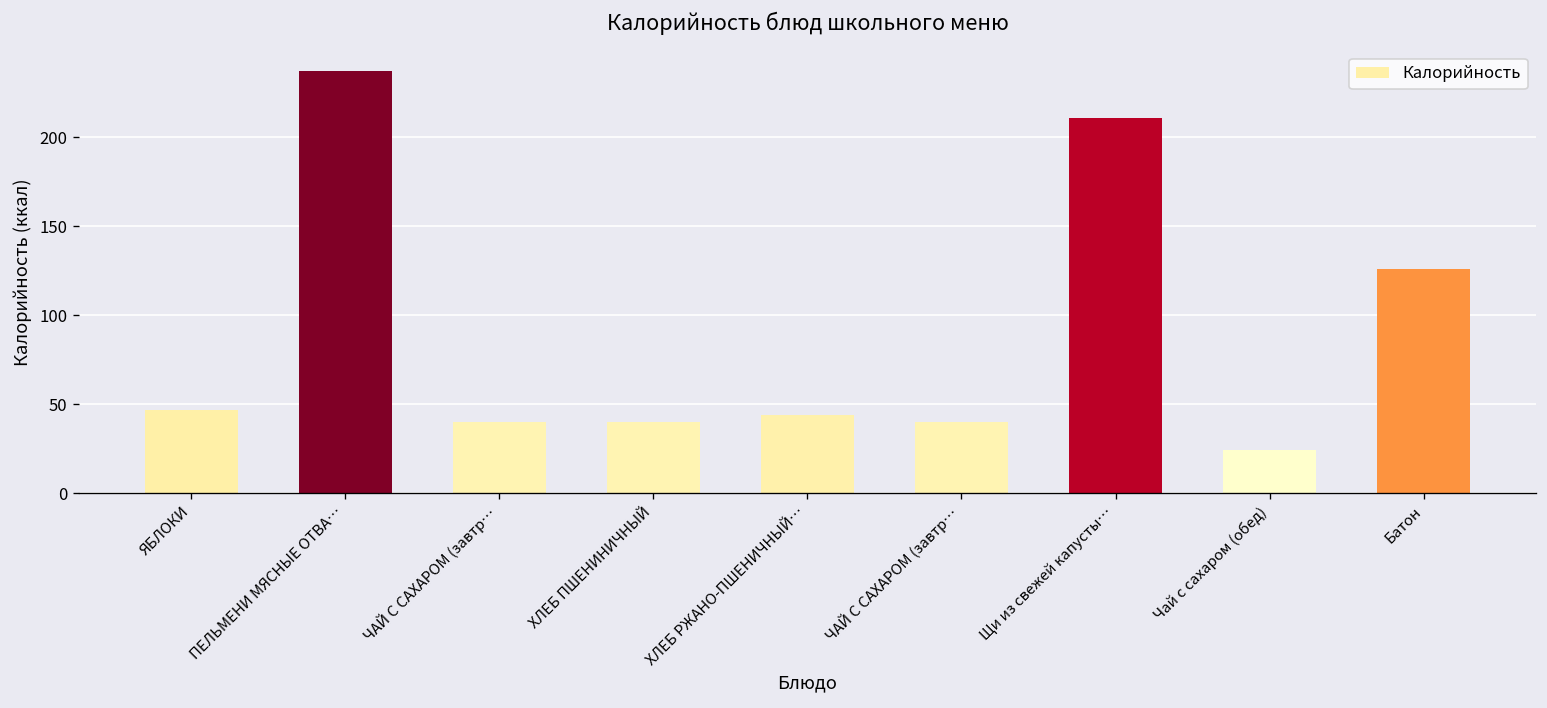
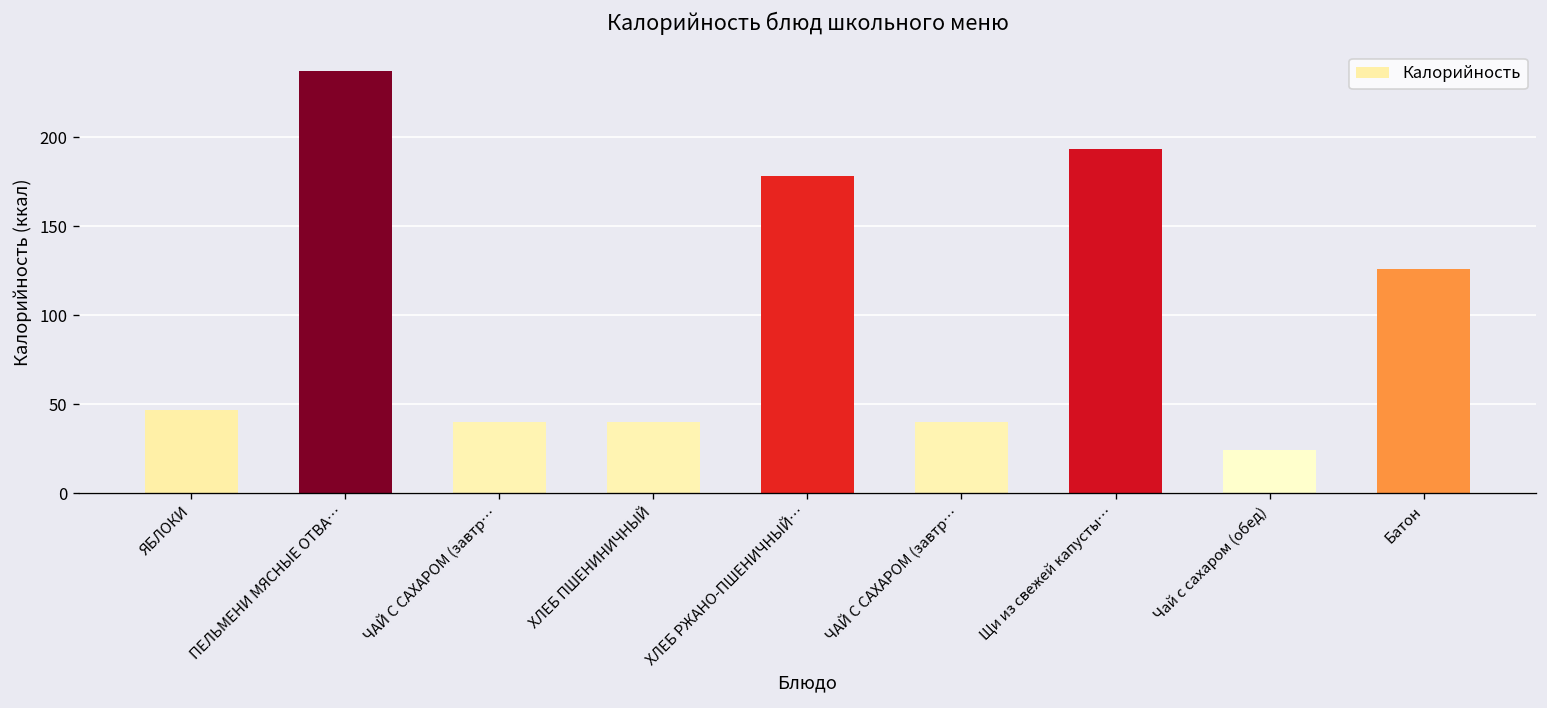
  {
    "ЯБЛОКИ": 47,
    "ПЕЛЬМЕНИ МЯСНЫЕ ОТВА…": 237,
    "ХЛЕБ ПШЕНИНИЧНЫЙ": 40,
-   "ХЛЕБ РЖАНО-ПШЕНИЧНЫЙ…": 44,
-   "Щи из свежей капусты…": 211,
+   "ХЛЕБ РЖАНО-ПШЕНИЧНЫЙ…": 178,
+   "Щи из свежей капусты…": 193,
    "Чай с сахаром (обед)": 24,
    "Батон": 126
  }
